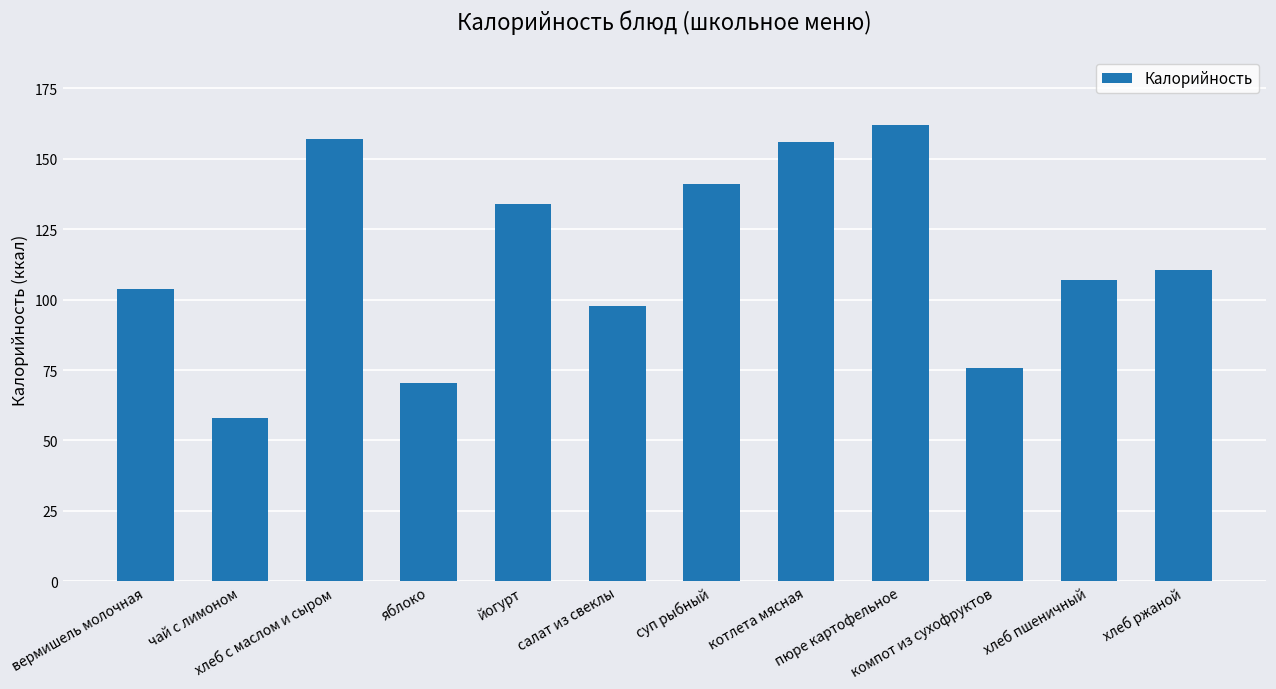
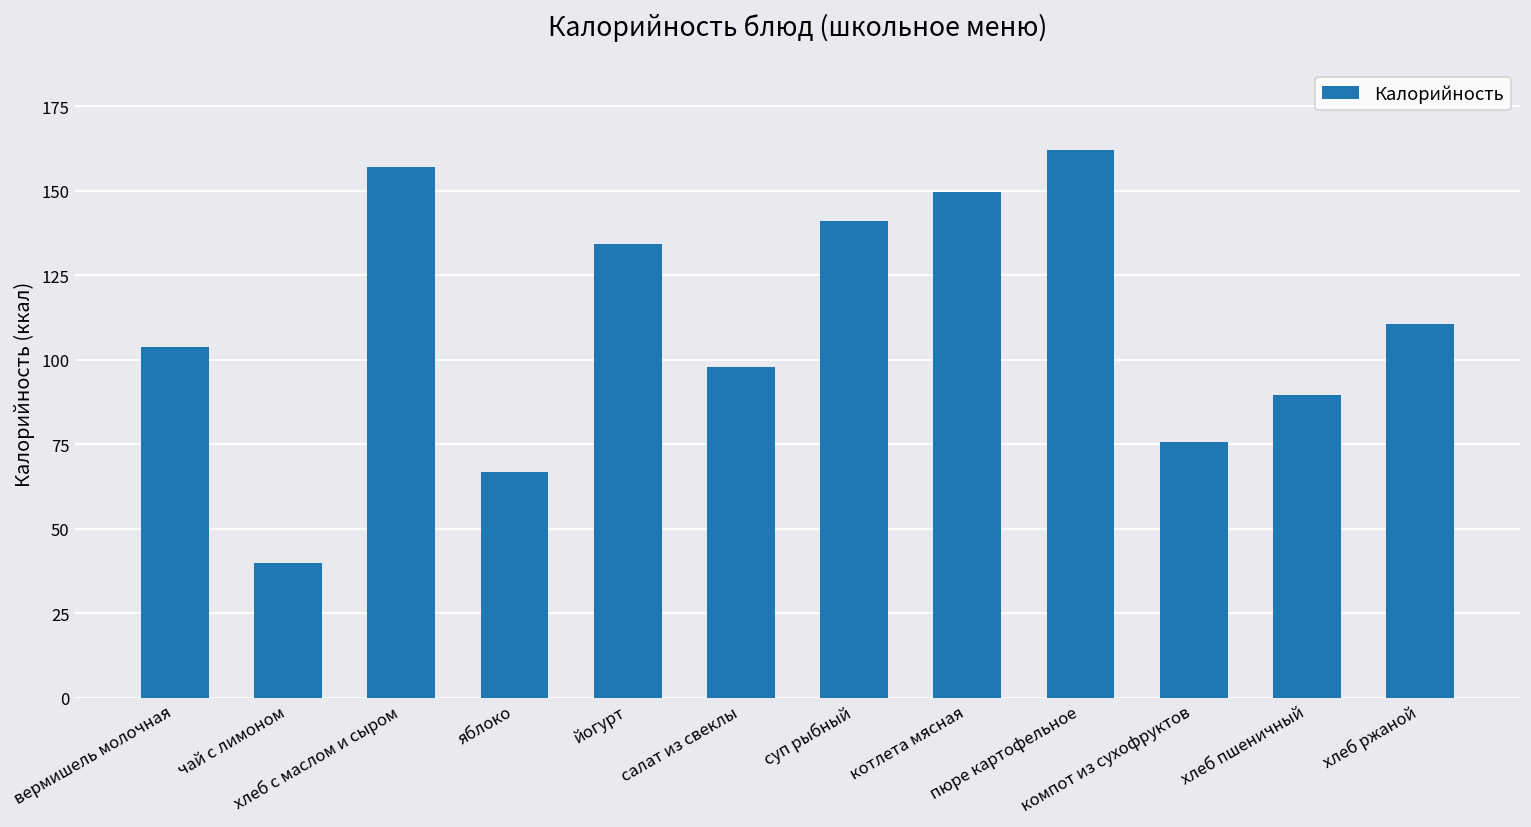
  {
    "вермишель молочная": 104,
-   "чай с лимоном": 58,
+   "чай с лимоном": 40,
    "хлеб с маслом и сыром": 157,
-   "яблоко": 71,
+   "яблоко": 67,
    "йогурт": 134,
    "салат из свеклы": 98,
    "суп рыбный": 141,
-   "котлета мясная": 156,
+   "котлета мясная": 150,
    "пюре картофельное": 162,
    "компот из сухофруктов": 76,
-   "хлеб пшеничный": 107,
+   "хлеб пшеничный": 90,
    "хлеб ржаной": 111
  }
